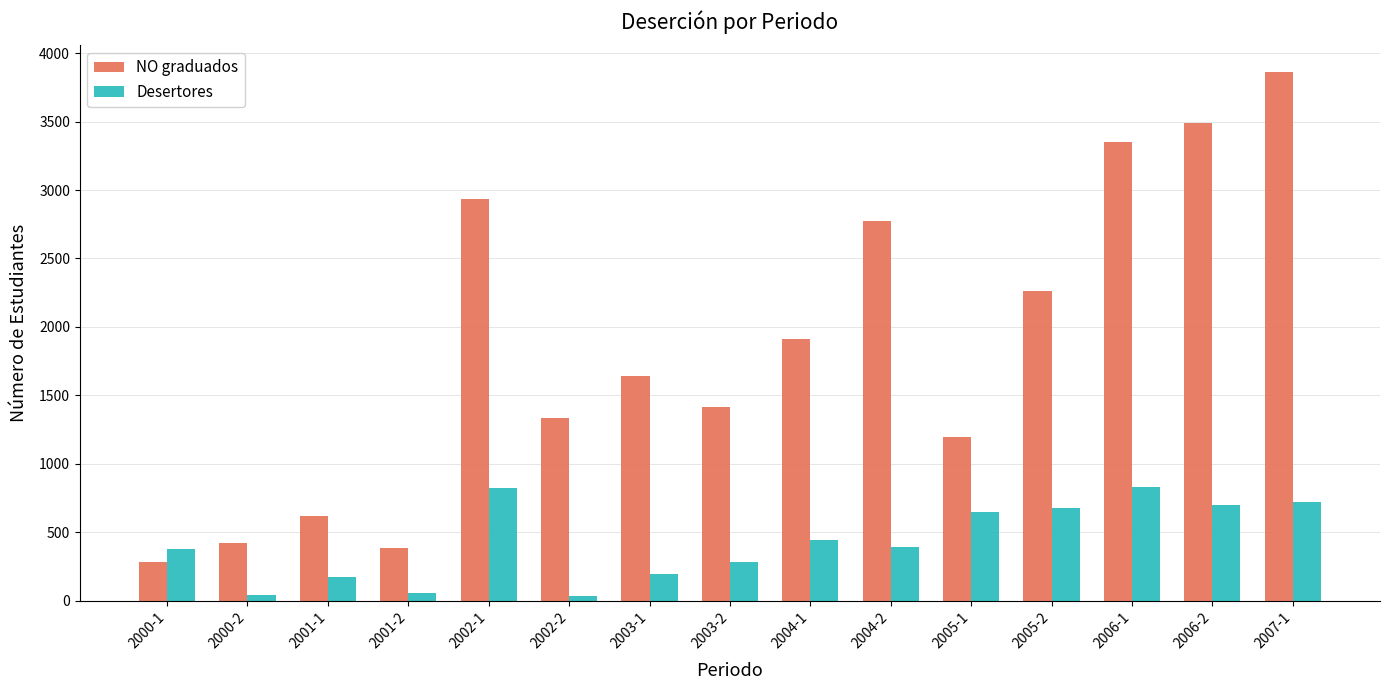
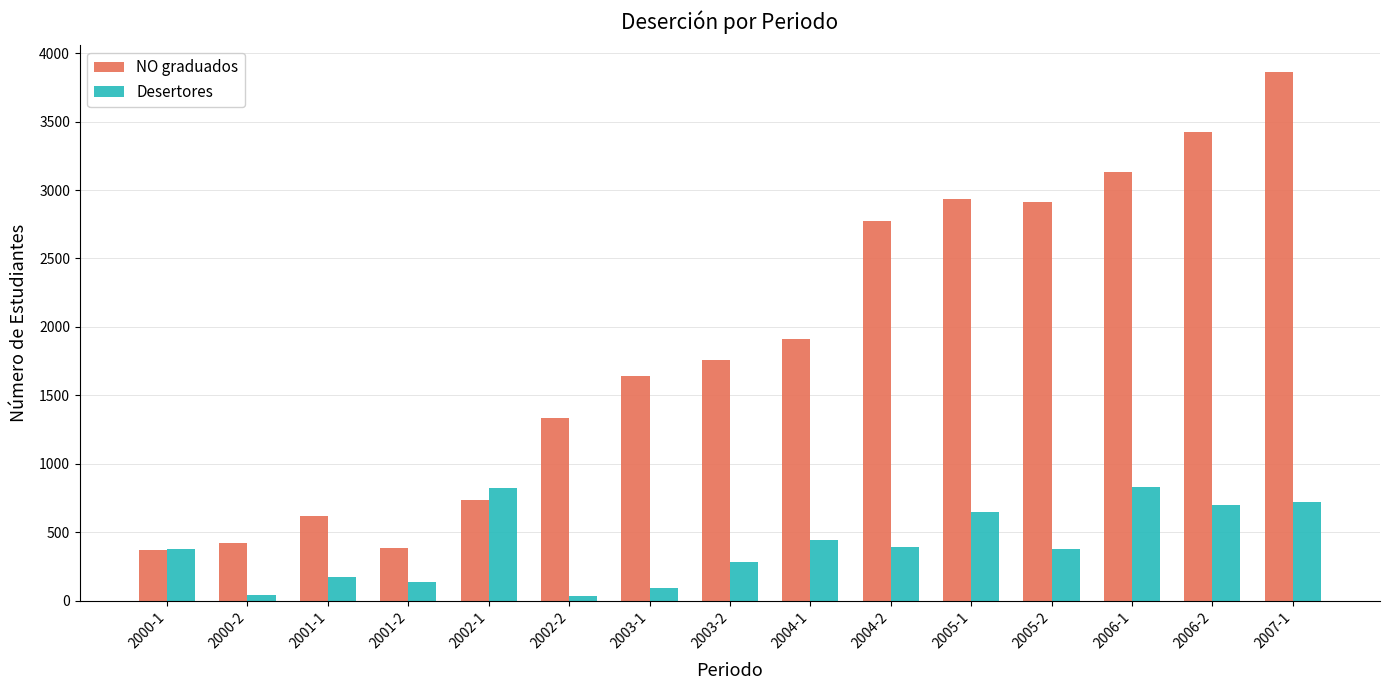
  {
    "NO graduados": {
-     "2000-1": 290,
+     "2000-1": 370,
      "2000-2": 420,
      "2001-1": 620,
      "2001-2": 380,
-     "2002-1": 2930,
+     "2002-1": 730,
      "2002-2": 1330,
      "2003-1": 1640,
-     "2003-2": 1420,
+     "2003-2": 1760,
      "2004-1": 1920,
      "2004-2": 2770,
-     "2005-1": 1200,
-     "2005-2": 2260,
-     "2006-1": 3350,
-     "2006-2": 3490,
+     "2005-1": 2940,
+     "2005-2": 2910,
+     "2006-1": 3130,
+     "2006-2": 3420,
      "2007-1": 3860
    },
    "Desertores": {
      "2000-1": 370,
      "2000-2": 40,
      "2001-1": 170,
-     "2001-2": 50,
+     "2001-2": 130,
      "2002-1": 820,
      "2002-2": 30,
-     "2003-1": 190,
+     "2003-1": 90,
      "2003-2": 280,
      "2004-1": 440,
      "2004-2": 390,
      "2005-1": 650,
-     "2005-2": 680,
+     "2005-2": 370,
      "2006-1": 830,
      "2006-2": 700,
      "2007-1": 720
    }
  }
